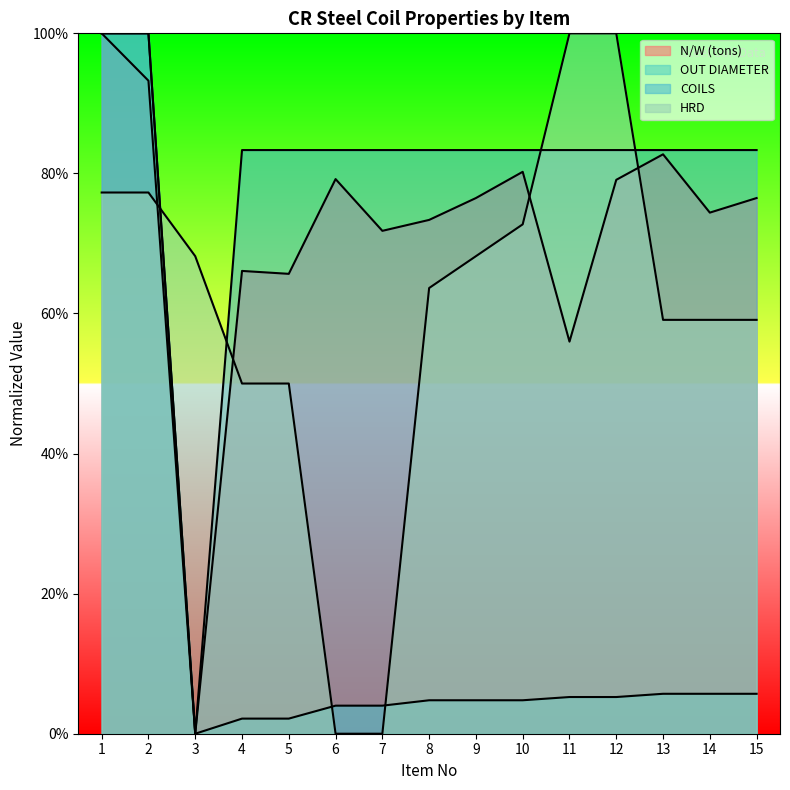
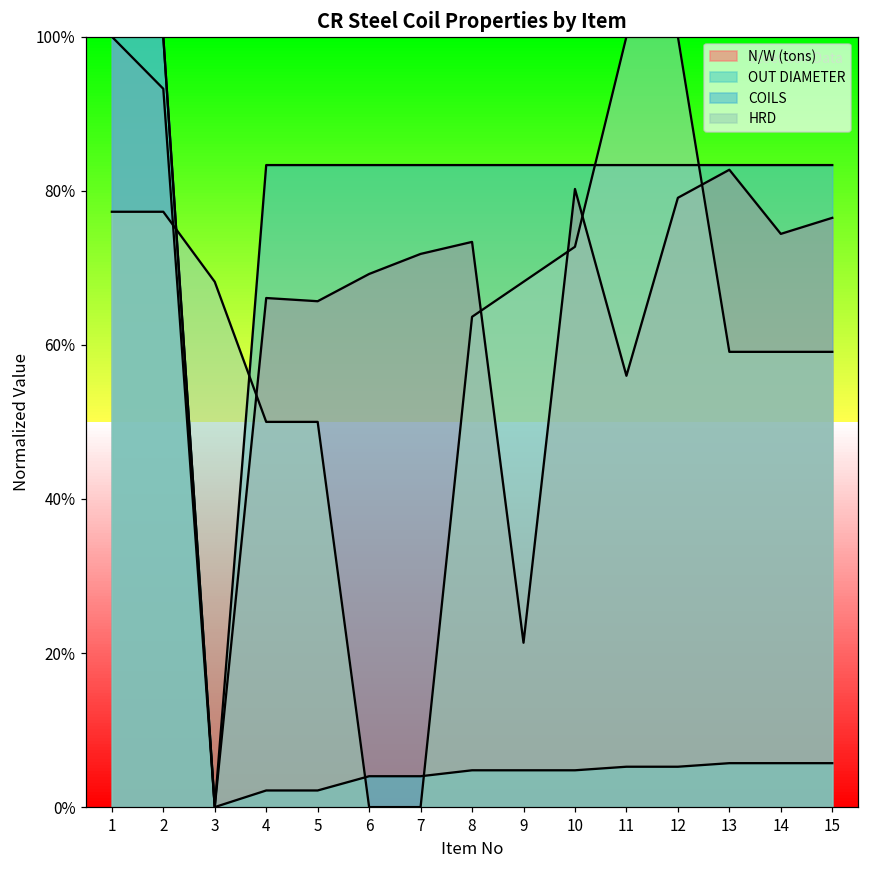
  {
    "N/W (tons)": {
      "2": "93%",
      "4": "66%",
      "5": "66%",
-     "6": "79%",
+     "6": "69%",
      "7": "72%",
      "8": "73%",
-     "9": "76%",
+     "9": "21%",
      "10": "80%",
      "11": "56%",
      "12": "79%",
      "13": "83%",
      "14": "74%",
      "15": "76%"
    },
    "HRD": {
      "1": "77%",
      "2": "77%",
      "3": "68%",
      "4": "50%",
      "5": "50%",
      "6": "0%",
      "7": "0%",
      "8": "64%",
      "9": "68%",
      "10": "73%",
      "11": "100%",
      "12": "100%",
      "13": "59%",
      "14": "59%",
      "15": "59%"
    }
  }
